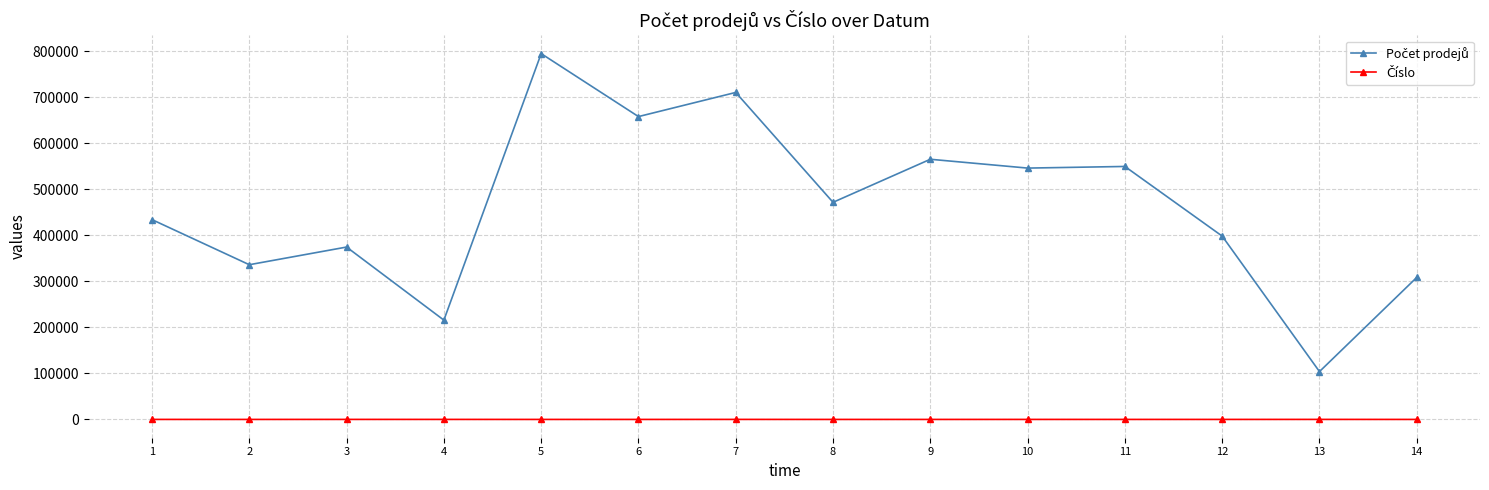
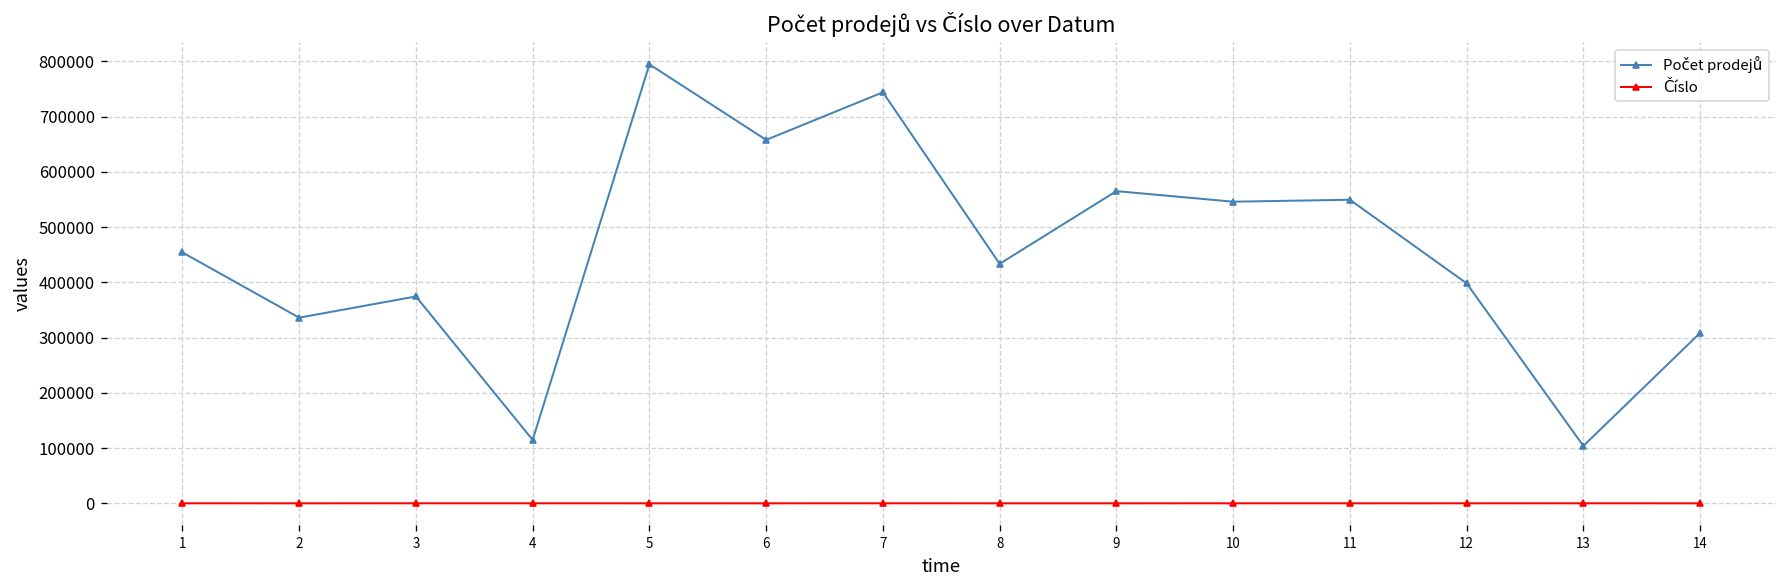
  {
    "Počet prodejů": {
-     "1": 430000,
+     "1": 450000,
      "2": 340000,
      "3": 370000,
-     "4": 220000,
+     "4": 110000,
      "5": 790000,
      "6": 660000,
-     "7": 710000,
-     "8": 470000,
+     "7": 740000,
+     "8": 430000,
      "9": 570000,
      "10": 550000,
      "11": 550000,
      "12": 400000,
      "13": 100000,
      "14": 310000
    },
    "Číslo": {
      "1": 0,
      "2": 0,
      "3": 0,
      "4": 0,
      "5": 0,
      "6": 0,
      "7": 0,
      "8": 0,
      "9": 0,
      "10": 0,
      "11": 0,
      "12": 0,
      "13": 0,
      "14": 0
    }
  }
